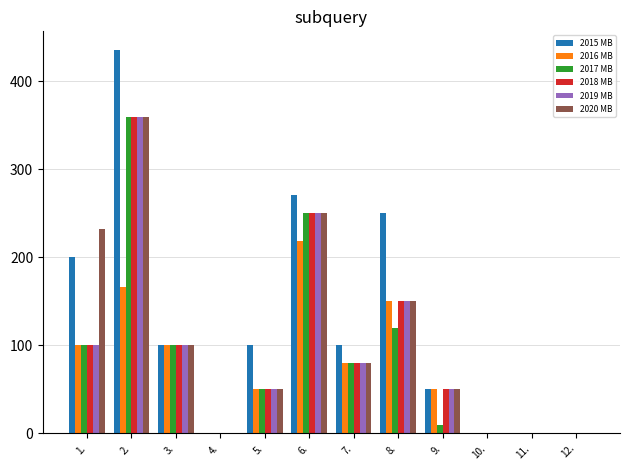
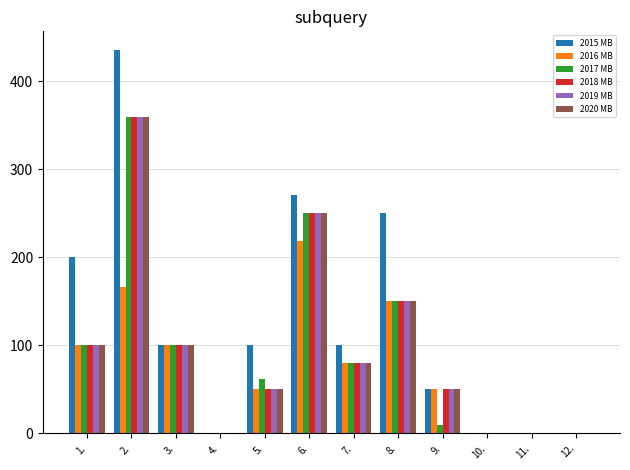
  {
    "2015 MB": {
      "1.": 200,
      "2.": 440,
      "3.": 100,
      "4.": 0,
      "5.": 100,
      "6.": 270,
      "7.": 100,
      "8.": 250,
      "9.": 50,
      "10.": 0,
      "11.": 0,
      "12.": 0
    },
    "2016 MB": {
      "1.": 100,
      "2.": 170,
      "3.": 100,
      "4.": 0,
      "5.": 50,
      "6.": 220,
      "7.": 80,
      "8.": 150,
      "9.": 50,
      "10.": 0,
      "11.": 0,
      "12.": 0
    },
    "2017 MB": {
      "1.": 100,
      "2.": 360,
      "3.": 100,
      "4.": 0,
-     "5.": 50,
+     "5.": 60,
      "6.": 250,
      "7.": 80,
-     "8.": 120,
+     "8.": 150,
      "9.": 10,
      "10.": 0,
      "11.": 0,
      "12.": 0
    },
    "2018 MB": {
      "1.": 100,
      "2.": 360,
      "3.": 100,
      "4.": 0,
      "5.": 50,
      "6.": 250,
      "7.": 80,
      "8.": 150,
      "9.": 50,
      "10.": 0,
      "11.": 0,
      "12.": 0
    },
    "2019 MB": {
      "1.": 100,
      "2.": 360,
      "3.": 100,
      "4.": 0,
      "5.": 50,
      "6.": 250,
      "7.": 80,
      "8.": 150,
      "9.": 50,
      "10.": 0,
      "11.": 0,
      "12.": 0
    },
    "2020 MB": {
-     "1.": 230,
+     "1.": 100,
      "2.": 360,
      "3.": 100,
      "4.": 0,
      "5.": 50,
      "6.": 250,
      "7.": 80,
      "8.": 150,
      "9.": 50,
      "10.": 0,
      "11.": 0,
      "12.": 0
    }
  }
